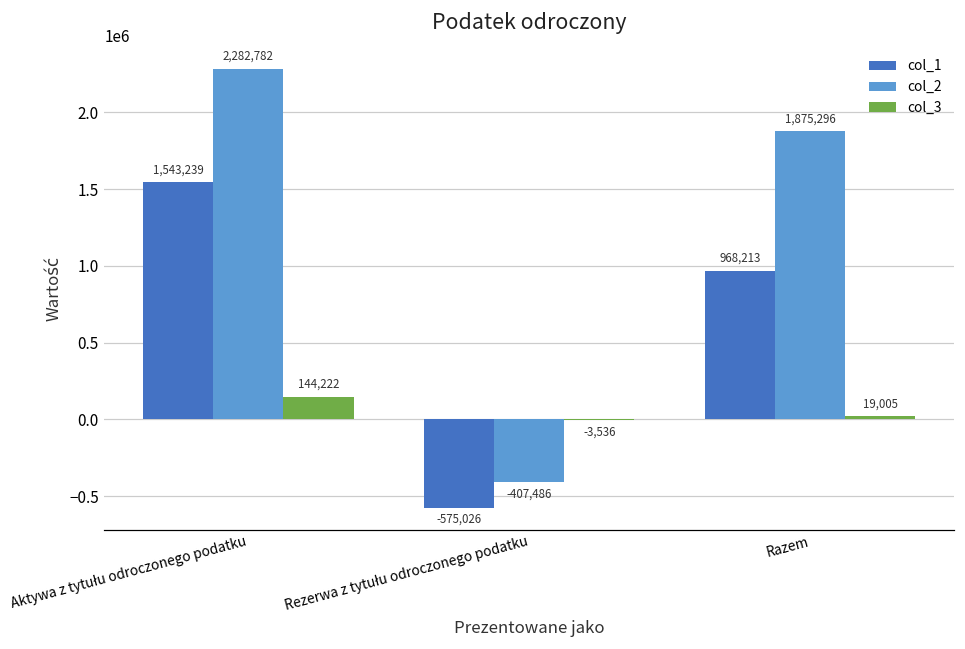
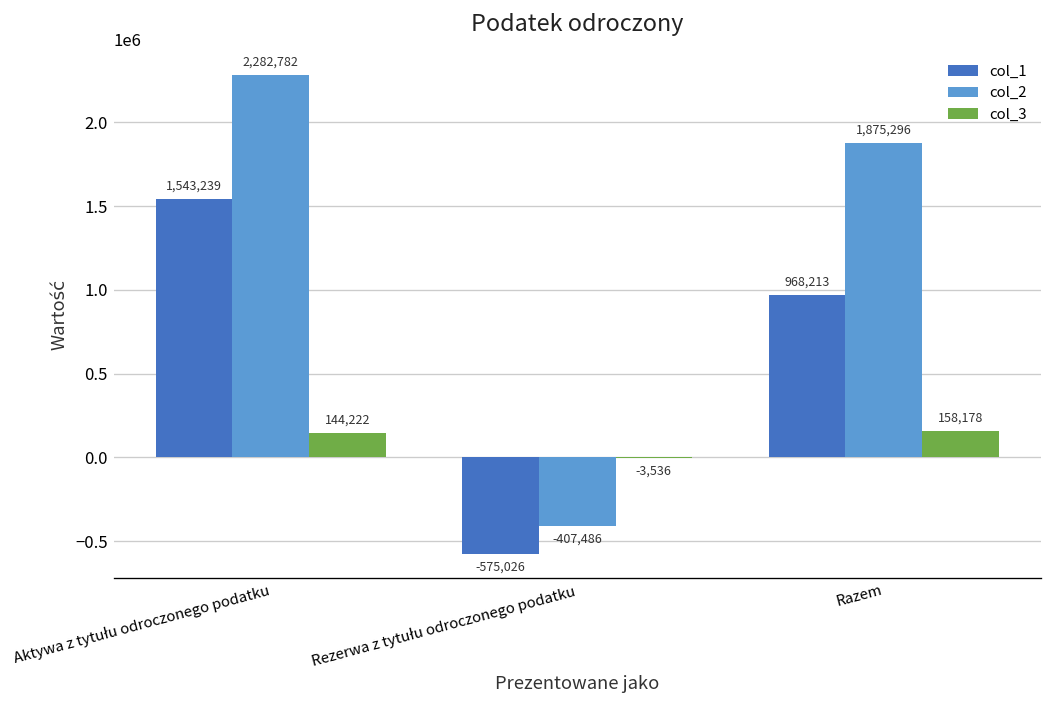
  {
    "col_3": {
      "Aktywa z tytułu odroczonego podatku": "144,222",
      "Rezerwa z tytułu odroczonego podatku": "-3,536",
-     "Razem": "19,005"
+     "Razem": "158,178"
    }
  }
